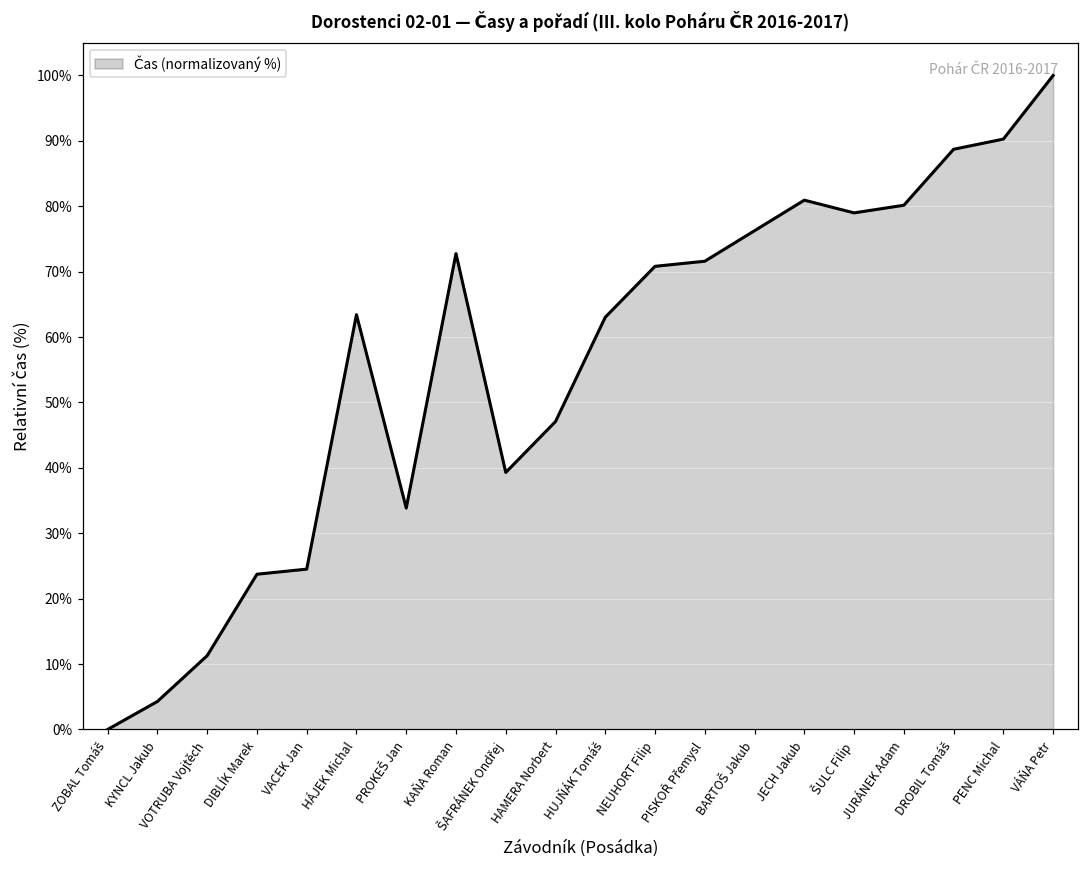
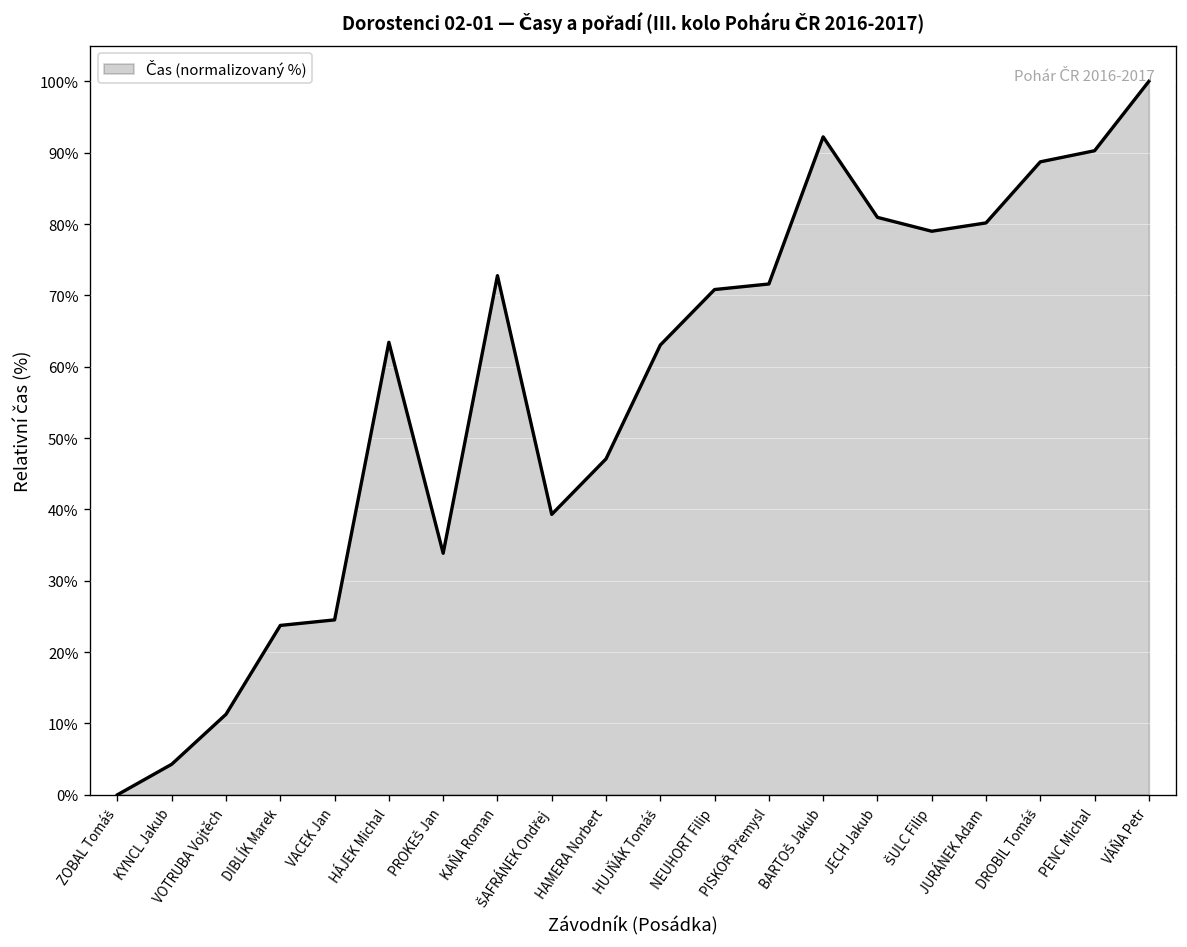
  {
    "ZOBAL Tomáš": "0%",
    "KYNCL Jakub": "4%",
    "VOTRUBA Vojtěch": "11%",
    "DIBLÍK Marek": "24%",
    "VACEK Jan": "25%",
    "HÁJEK Michal": "63%",
    "PROKEŠ Jan": "34%",
    "KAŇA Roman": "73%",
    "ŠAFRÁNEK Ondřej": "39%",
    "HAMERA Norbert": "47%",
    "HUJŇÁK Tomáš": "63%",
    "NEUHORT Filip": "71%",
    "PISKOŘ Přemysl": "72%",
-   "BARTOŠ Jakub": "76%",
+   "BARTOŠ Jakub": "92%",
    "JECH Jakub": "81%",
    "ŠULC Filip": "79%",
    "JURÁNEK Adam": "80%",
    "DROBIL Tomáš": "89%",
    "PENC Michal": "90%"
  }
